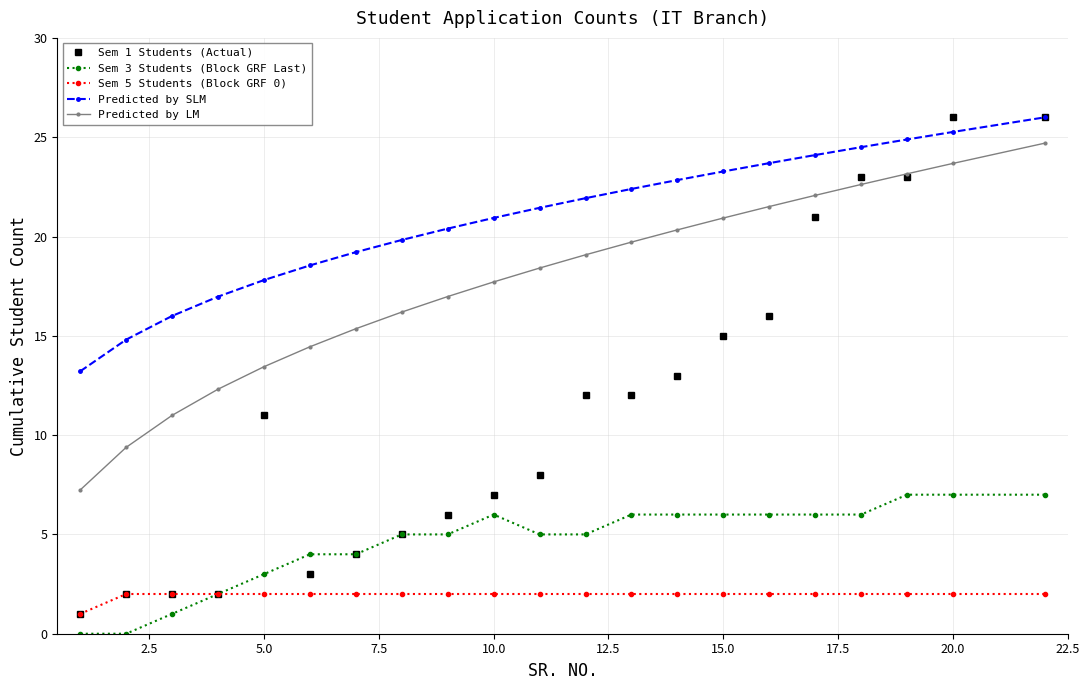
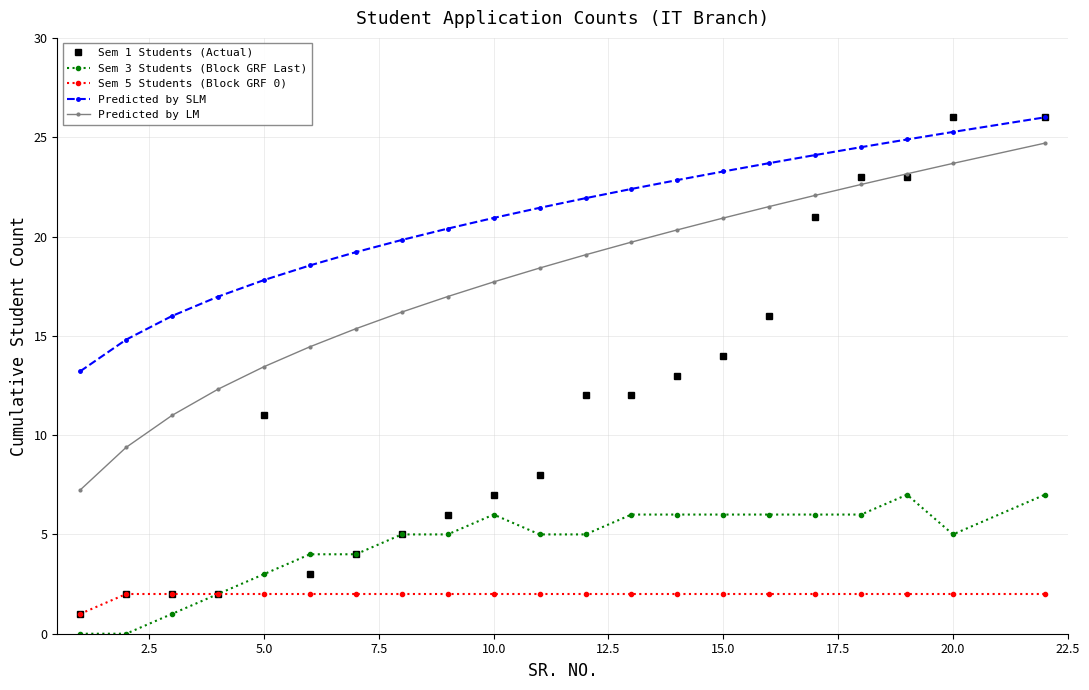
  {
    "Sem 1 Students (Actual)": {
      "5.0": 11,
      "10.0": 7,
-     "15.0": 15,
+     "15.0": 14,
      "20.0": 26
    },
    "Sem 3 Students (Block GRF Last)": {
      "5.0": 3,
      "10.0": 6,
      "15.0": 6,
-     "20.0": 7
+     "20.0": 5
    },
    "Sem 5 Students (Block GRF 0)": {
      "5.0": 2,
      "10.0": 2,
      "15.0": 2,
      "20.0": 2
    },
    "Predicted by SLM": {
      "5.0": 17.8,
      "10.0": 21,
      "15.0": 23.3,
      "20.0": 25.3
    },
    "Predicted by LM": {
      "5.0": 13.4,
      "10.0": 17.7,
      "15.0": 21,
      "20.0": 23.7
    }
  }
